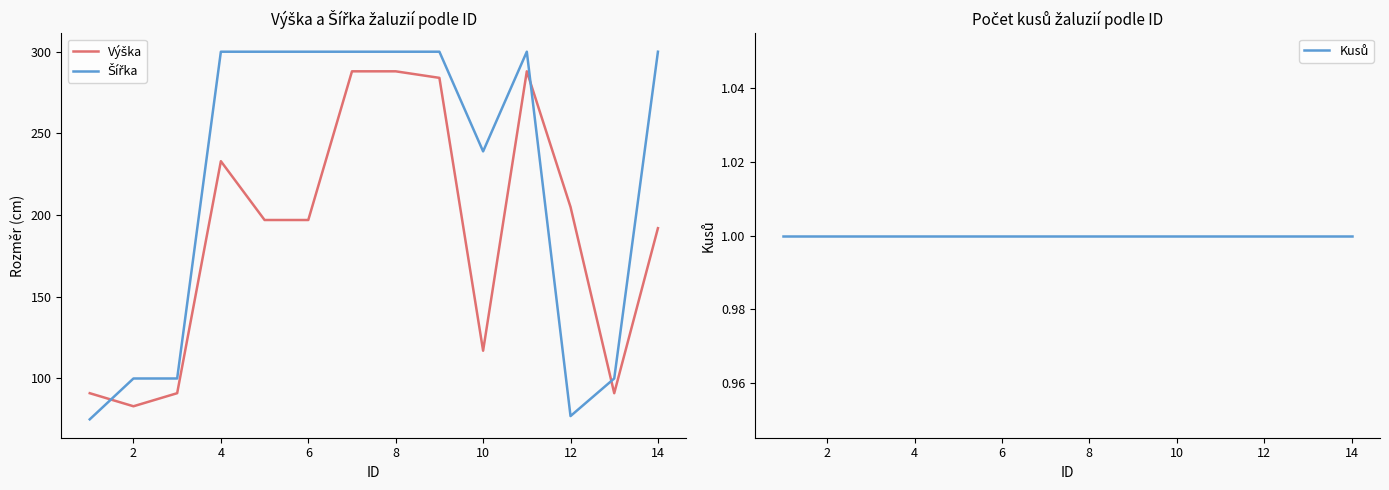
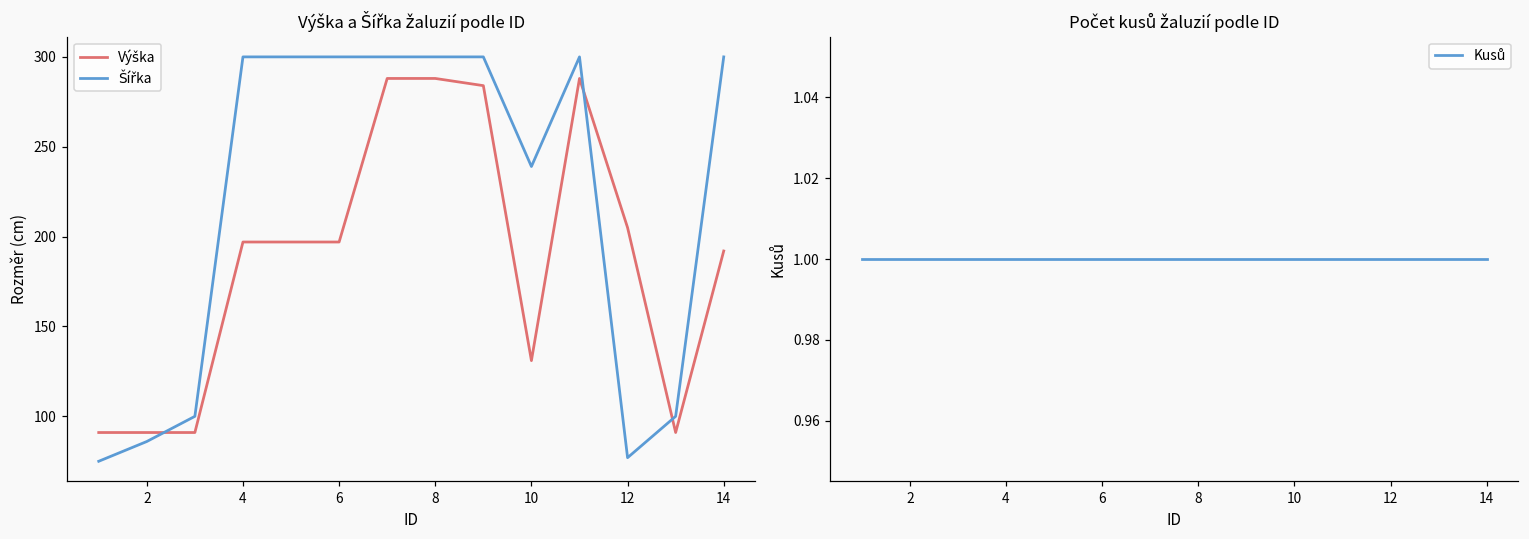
  {
    "Výška a Šířka žaluzií podle ID": {
      "Výška": {
-       "2": 83,
-       "4": 233,
+       "2": 91,
+       "4": 197,
        "6": 197,
        "8": 288,
-       "10": 117,
+       "10": 131,
        "12": 205,
        "14": 192
      },
      "Šířka": {
-       "2": 100,
+       "2": 86,
        "4": 300,
        "6": 300,
        "8": 300,
        "10": 239,
        "12": 77,
        "14": 300
      }
    },
    "Počet kusů žaluzií podle ID": {
      "2": 1.000,
      "4": 1.000,
      "6": 1.000,
      "8": 1.000,
      "10": 1.000,
      "12": 1.000,
      "14": 1.000
    }
  }
